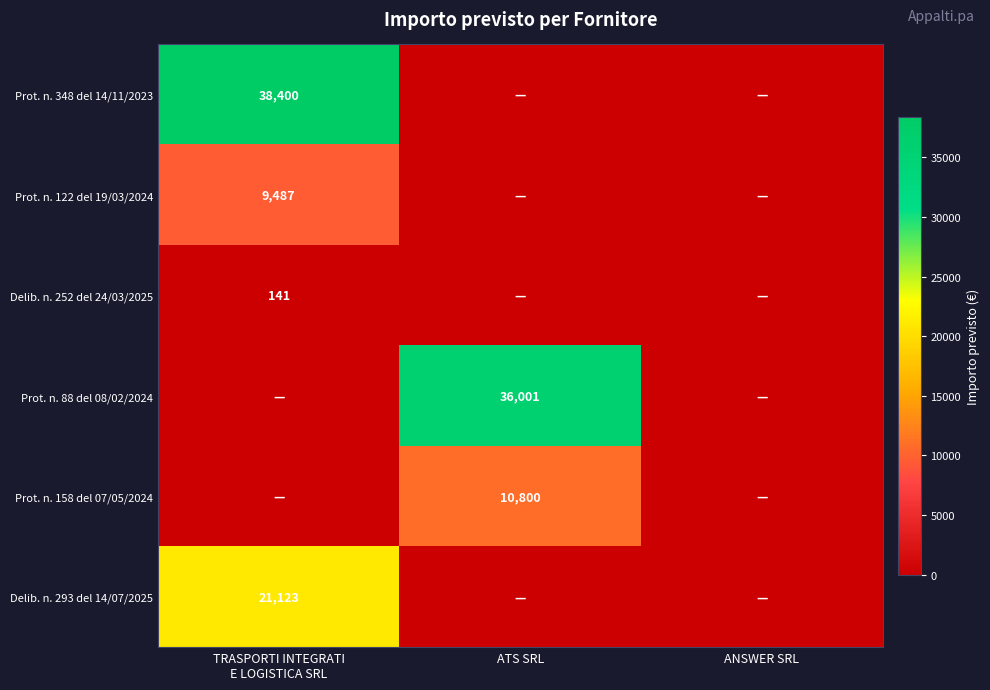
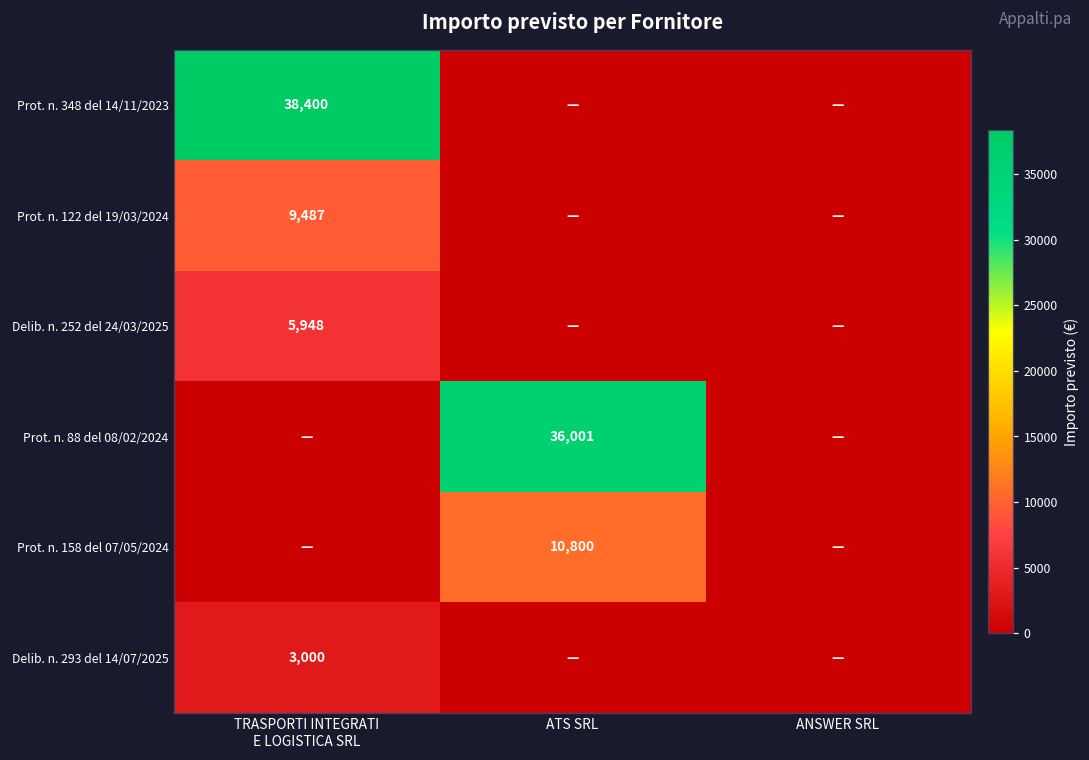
  {
    "Prot. n. 348 del 14/11/2023": {
      "TRASPORTI INTEGRATI E LOGISTICA SRL": "38,400"
    },
    "Prot. n. 122 del 19/03/2024": {
      "TRASPORTI INTEGRATI E LOGISTICA SRL": "9,487"
    },
    "Delib. n. 252 del 24/03/2025": {
-     "TRASPORTI INTEGRATI E LOGISTICA SRL": "141"
+     "TRASPORTI INTEGRATI E LOGISTICA SRL": "5,948"
    },
    "Prot. n. 88 del 08/02/2024": {
      "ATS SRL": "36,001"
    },
    "Prot. n. 158 del 07/05/2024": {
      "ATS SRL": "10,800"
    },
    "Delib. n. 293 del 14/07/2025": {
-     "TRASPORTI INTEGRATI E LOGISTICA SRL": "21,123"
+     "TRASPORTI INTEGRATI E LOGISTICA SRL": "3,000"
    }
  }
